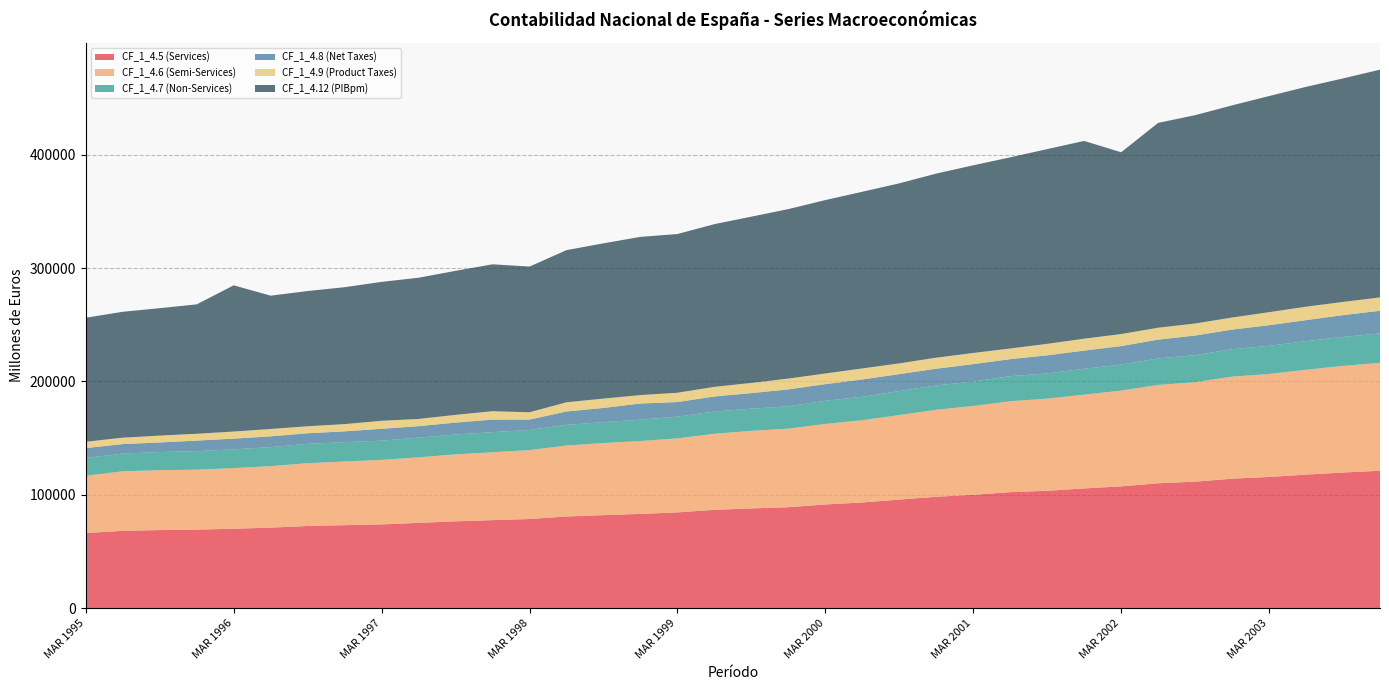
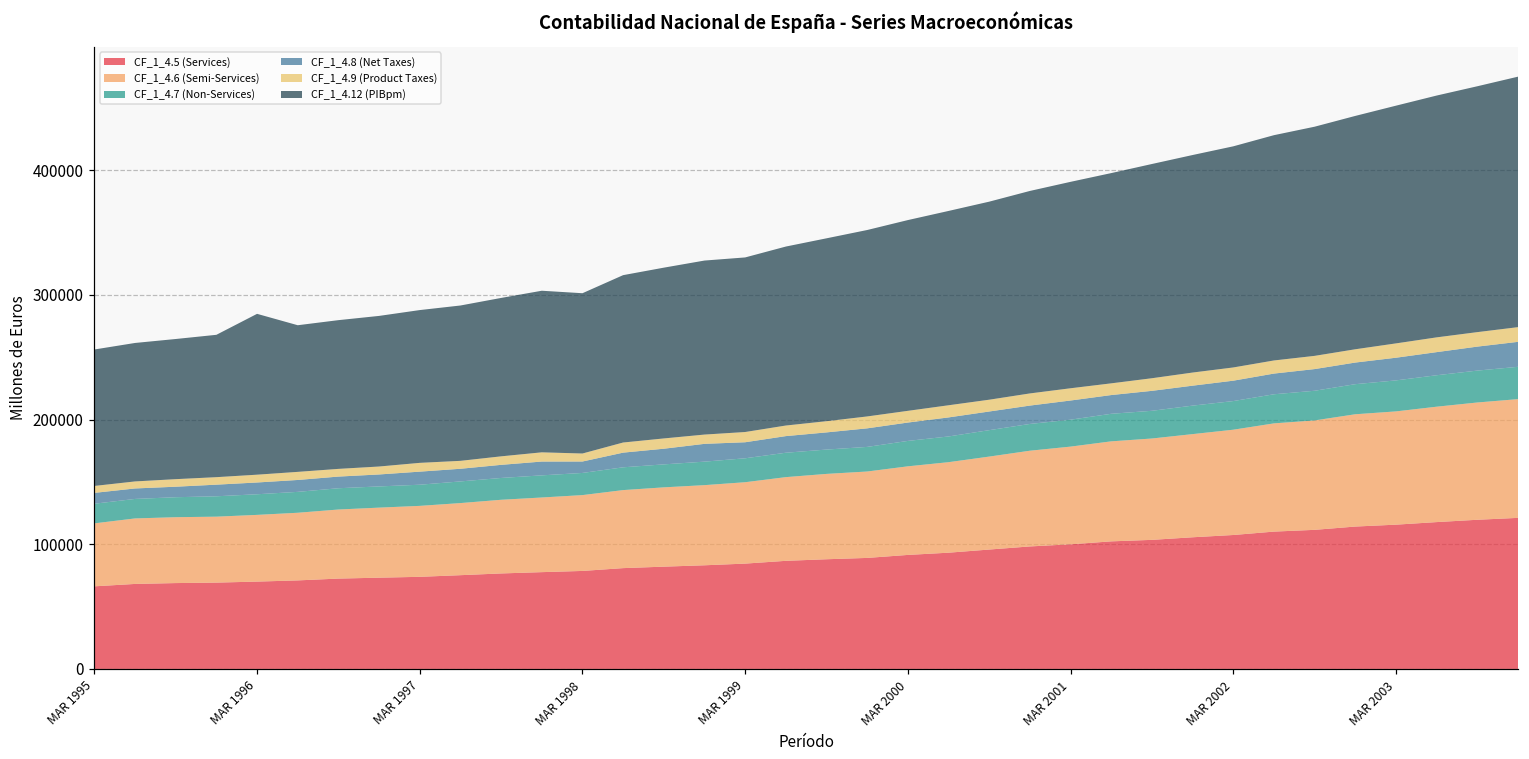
  {
    "CF_1_4.5 (Services)": {
      "MAR 1995": 66000,
      "MAR 1996": 70000,
      "MAR 1997": 74000,
      "MAR 1998": 79000,
      "MAR 1999": 84000,
      "MAR 2000": 91000,
      "MAR 2001": 100000,
      "MAR 2002": 107000,
      "MAR 2003": 116000
    },
    "CF_1_4.12 (PIBpm)": {
      "MAR 1995": 109000,
      "MAR 1996": 129000,
      "MAR 1997": 123000,
      "MAR 1998": 129000,
      "MAR 1999": 140000,
      "MAR 2000": 153000,
      "MAR 2001": 166000,
-     "MAR 2002": 160000,
+     "MAR 2002": 177000,
      "MAR 2003": 191000
    }
  }
